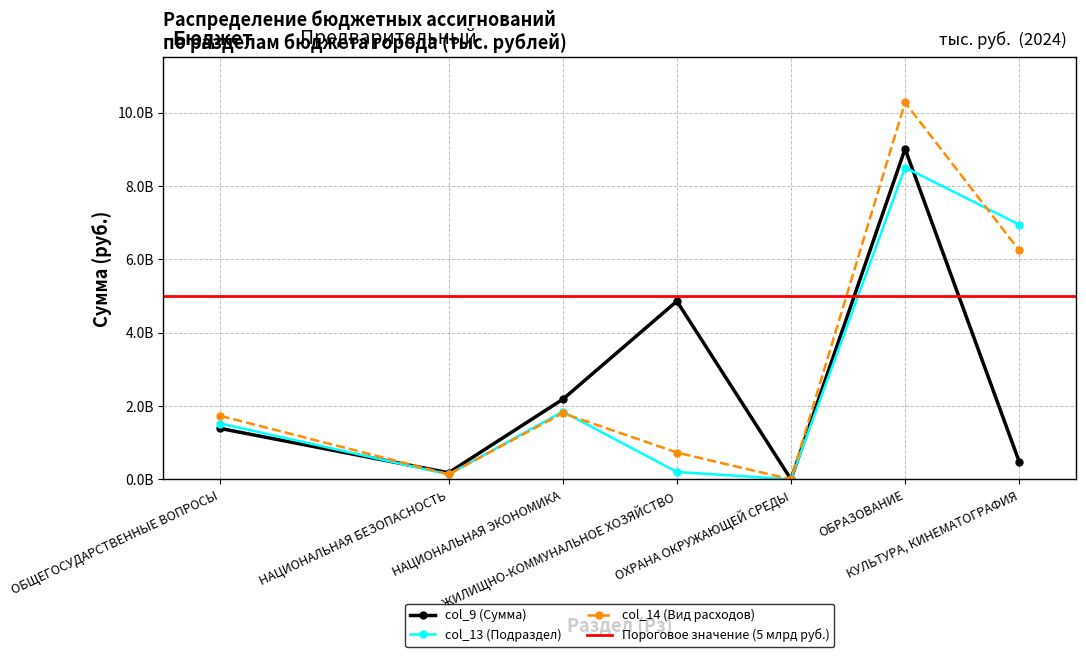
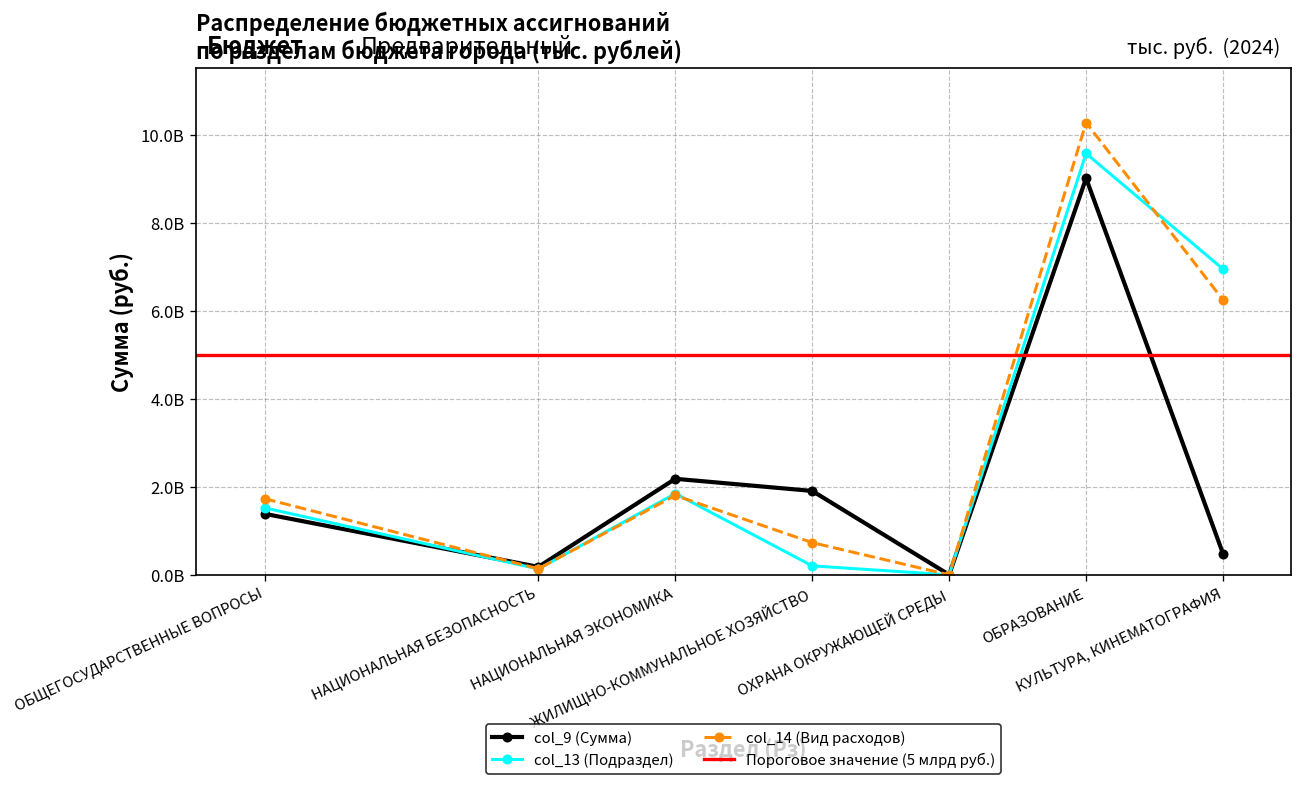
  {
    "col_9 (Сумма)": {
      "ОБЩЕГОСУДАРСТВЕННЫЕ ВОПРОСЫ": 1400000000,
      "НАЦИОНАЛЬНАЯ ЭКОНОМИКА": 2200000000,
-     "ЖИЛИЩНО-КОММУНАЛЬНОЕ ХОЗЯЙСТВО": 4900000000,
+     "ЖИЛИЩНО-КОММУНАЛЬНОЕ ХОЗЯЙСТВО": 1900000000,
      "ОБРАЗОВАНИЕ": 9000000000,
      "КУЛЬТУРА, КИНЕМАТОГРАФИЯ": 500000000
    },
    "col_13 (Подраздел)": {
      "ОБЩЕГОСУДАРСТВЕННЫЕ ВОПРОСЫ": 1500000000,
      "ЖИЛИЩНО-КОММУНАЛЬНОЕ ХОЗЯЙСТВО": 200000000,
-     "ОБРАЗОВАНИЕ": 8500000000,
+     "ОБРАЗОВАНИЕ": 9600000000,
      "КУЛЬТУРА, КИНЕМАТОГРАФИЯ": 6900000000
    },
    "col_14 (Вид расходов)": {
      "ОБЩЕГОСУДАРСТВЕННЫЕ ВОПРОСЫ": 1700000000,
      "ЖИЛИЩНО-КОММУНАЛЬНОЕ ХОЗЯЙСТВО": 700000000,
      "ОБРАЗОВАНИЕ": 10300000000,
      "КУЛЬТУРА, КИНЕМАТОГРАФИЯ": 6200000000
    }
  }
